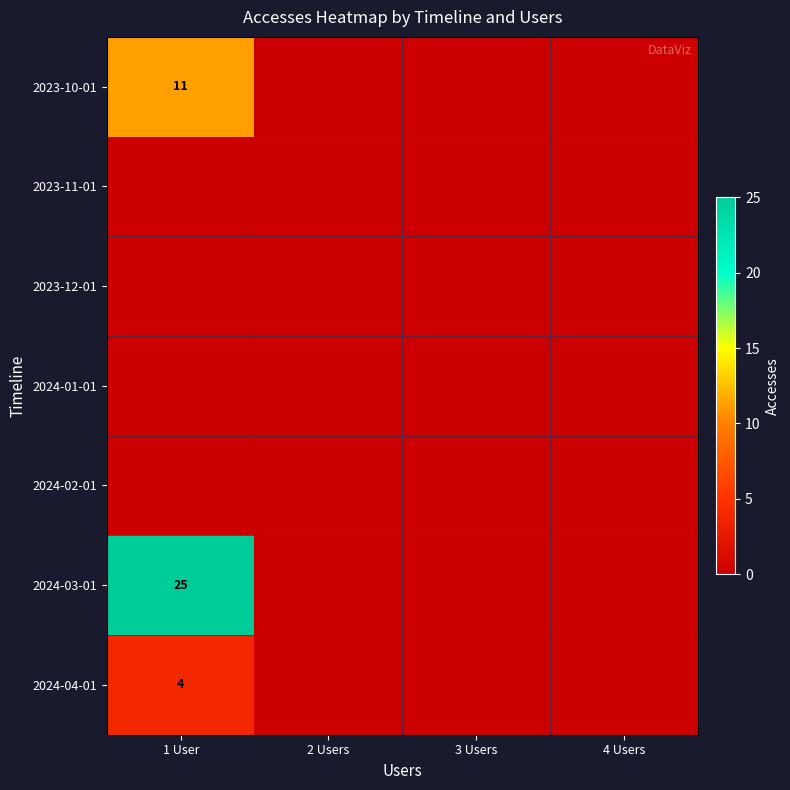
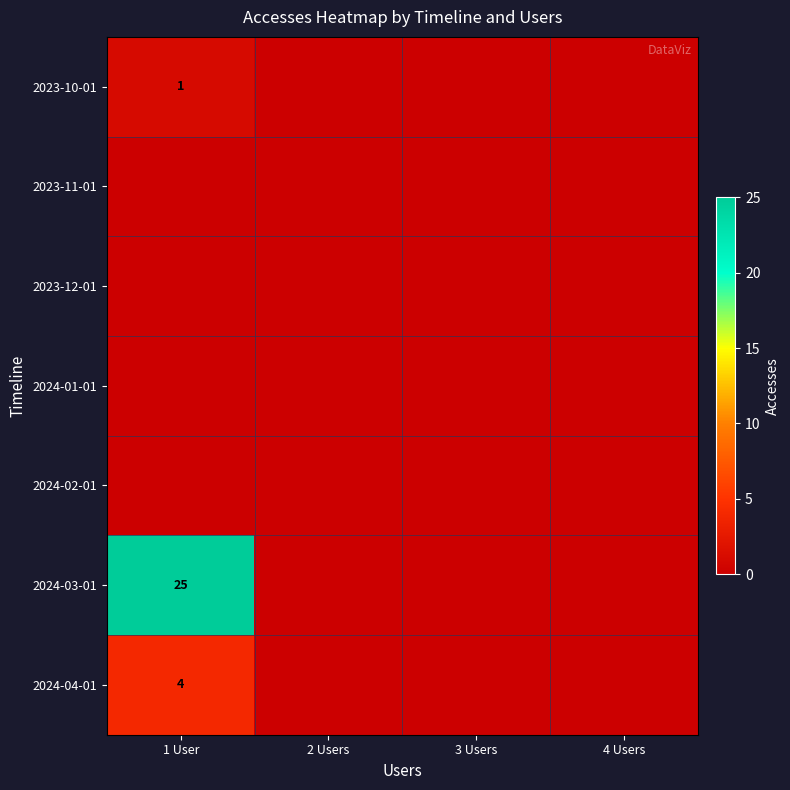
  {
    "2023-10-01": {
-     "1 User": 11
+     "1 User": 1
    },
    "2024-03-01": {
      "1 User": 25
    },
    "2024-04-01": {
      "1 User": 4
    }
  }
